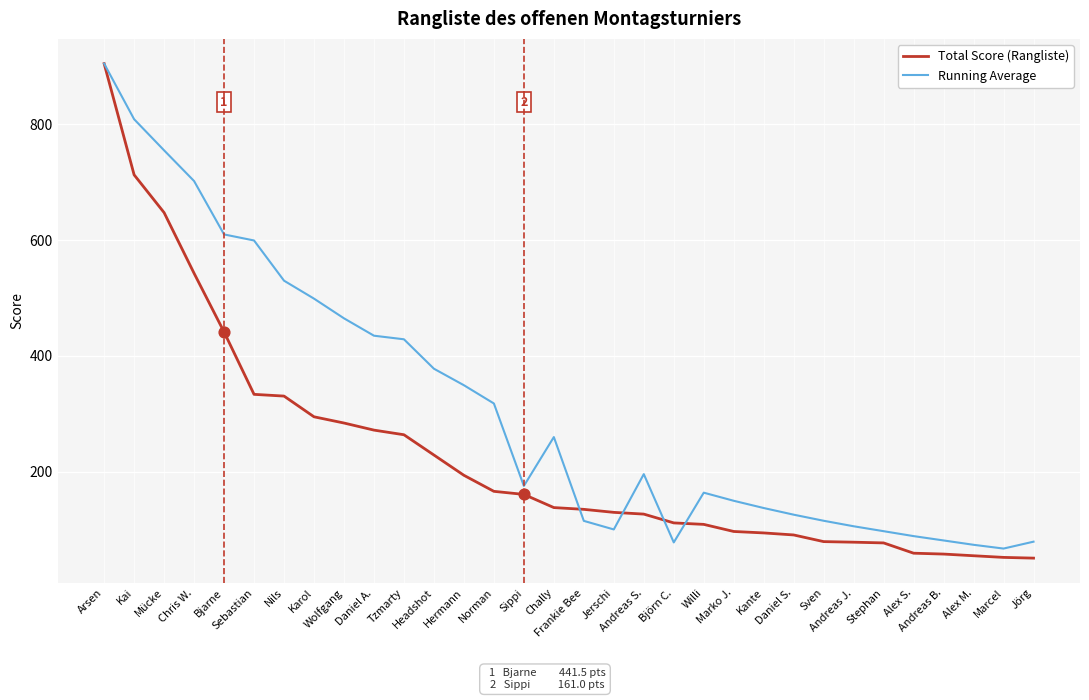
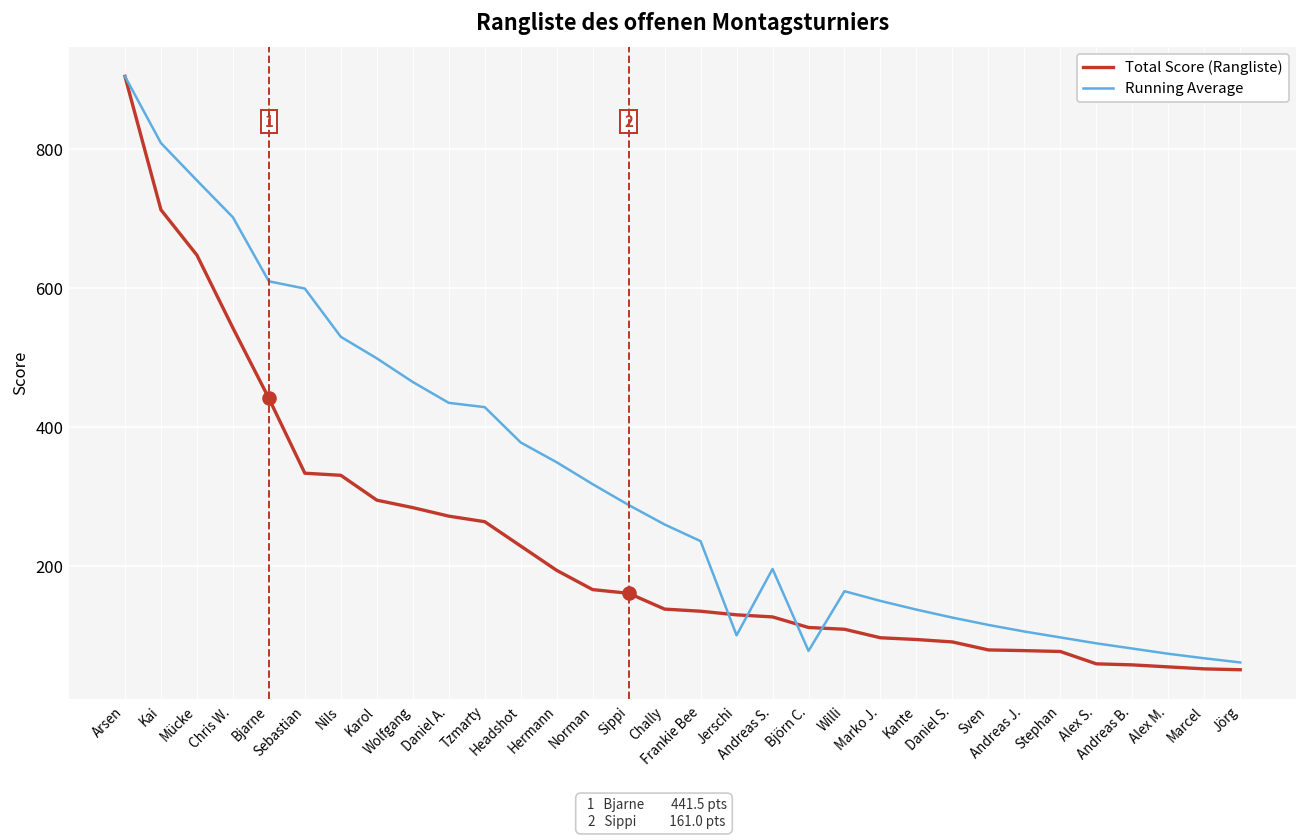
  {
    "Running Average": {
      "Kai": 810,
      "Mücke": 760,
      "Chris W.": 700,
      "Bjarne": 610,
      "Sebastian": 600,
      "Nils": 530,
      "Karol": 500,
      "Wolfgang": 470,
      "Daniel A.": 440,
      "Tzmarty": 430,
      "Headshot": 380,
      "Hermann": 350,
      "Norman": 320,
-     "Sippi": 180,
+     "Sippi": 290,
      "Chally": 260,
-     "Frankie Bee": 120,
+     "Frankie Bee": 240,
      "Jerschi": 100,
      "Andreas S.": 200,
      "Björn C.": 80,
      "Willi": 160,
      "Marko J.": 150,
      "Kante": 140,
      "Daniel S.": 130,
      "Sven": 120,
      "Andreas J.": 110,
      "Stephan": 100,
      "Alex S.": 90,
      "Andreas B.": 80,
      "Alex M.": 70,
      "Marcel": 70,
-     "Jörg": 80
+     "Jörg": 60
    }
  }
